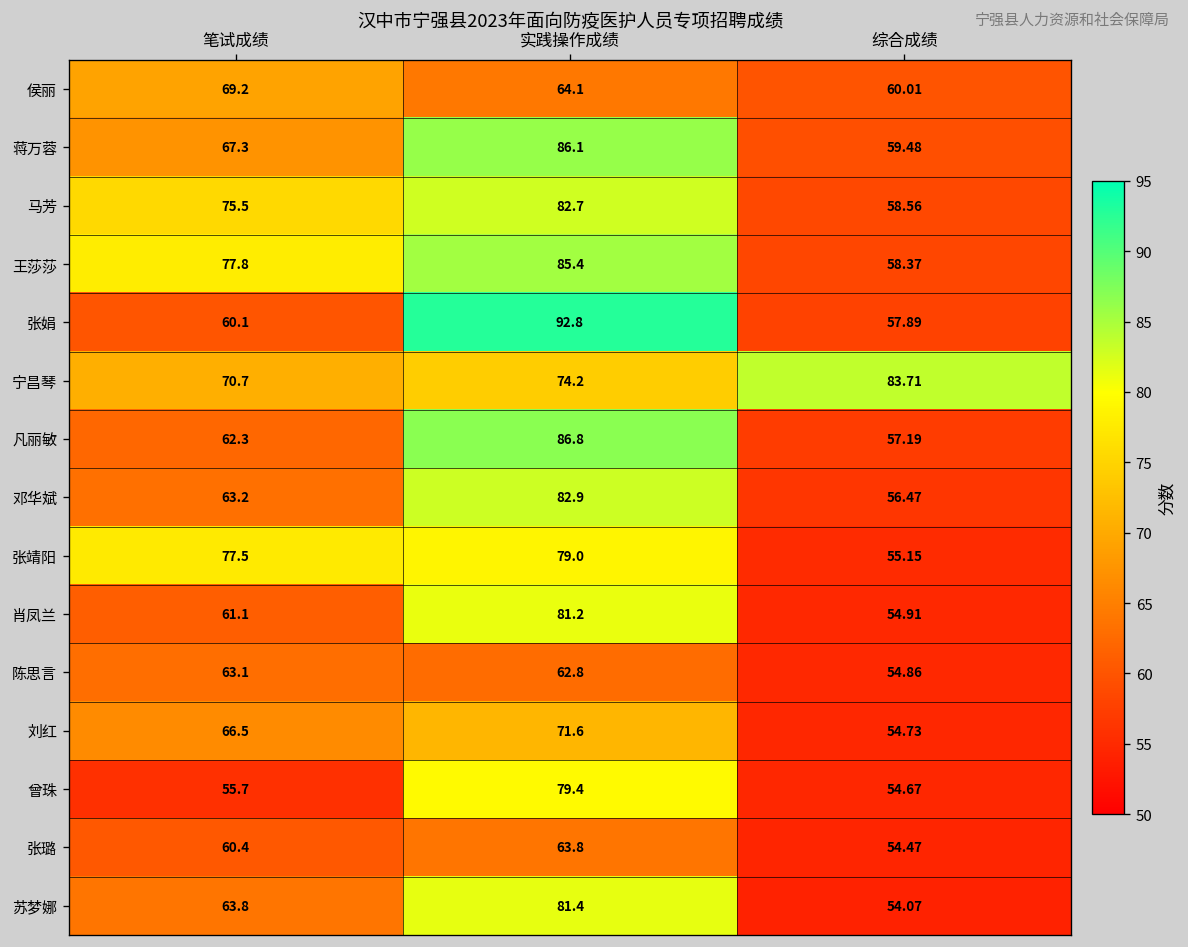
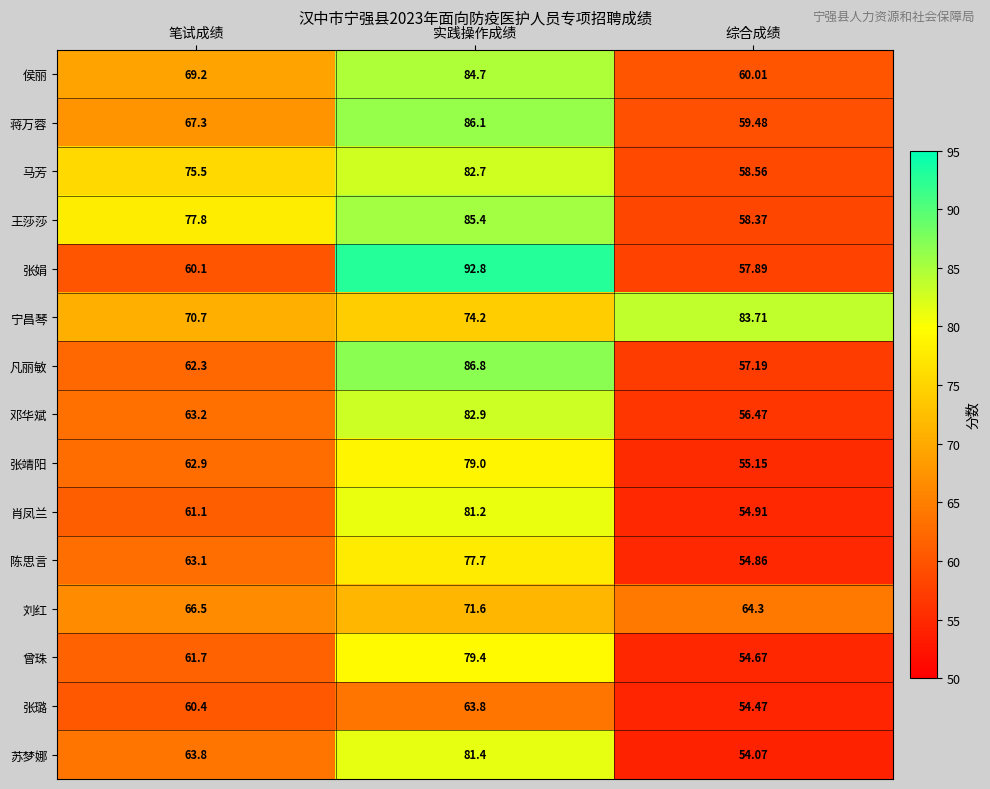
  {
    "侯丽": {
      "笔试成绩": 69.2,
-     "实践操作成绩": 64.1,
+     "实践操作成绩": 84.7,
      "综合成绩": 60.01
    },
    "蒋万蓉": {
      "笔试成绩": 67.3,
      "实践操作成绩": 86.1,
      "综合成绩": 59.48
    },
    "马芳": {
      "笔试成绩": 75.5,
      "实践操作成绩": 82.7,
      "综合成绩": 58.56
    },
    "王莎莎": {
      "笔试成绩": 77.8,
      "实践操作成绩": 85.4,
      "综合成绩": 58.37
    },
    "张娟": {
      "笔试成绩": 60.1,
      "实践操作成绩": 92.8,
      "综合成绩": 57.89
    },
    "宁昌琴": {
      "笔试成绩": 70.7,
      "实践操作成绩": 74.2,
      "综合成绩": 83.71
    },
    "凡丽敏": {
      "笔试成绩": 62.3,
      "实践操作成绩": 86.8,
      "综合成绩": 57.19
    },
    "邓华斌": {
      "笔试成绩": 63.2,
      "实践操作成绩": 82.9,
      "综合成绩": 56.47
    },
    "张靖阳": {
-     "笔试成绩": 77.5,
+     "笔试成绩": 62.9,
      "实践操作成绩": 79.0,
      "综合成绩": 55.15
    },
    "肖凤兰": {
      "笔试成绩": 61.1,
      "实践操作成绩": 81.2,
      "综合成绩": 54.91
    },
    "陈思言": {
      "笔试成绩": 63.1,
-     "实践操作成绩": 62.8,
+     "实践操作成绩": 77.7,
      "综合成绩": 54.86
    },
    "刘红": {
      "笔试成绩": 66.5,
      "实践操作成绩": 71.6,
-     "综合成绩": 54.73
+     "综合成绩": 64.3
    },
    "曾珠": {
-     "笔试成绩": 55.7,
+     "笔试成绩": 61.7,
      "实践操作成绩": 79.4,
      "综合成绩": 54.67
    },
    "张璐": {
      "笔试成绩": 60.4,
      "实践操作成绩": 63.8,
      "综合成绩": 54.47
    },
    "苏梦娜": {
      "笔试成绩": 63.8,
      "实践操作成绩": 81.4,
      "综合成绩": 54.07
    }
  }
